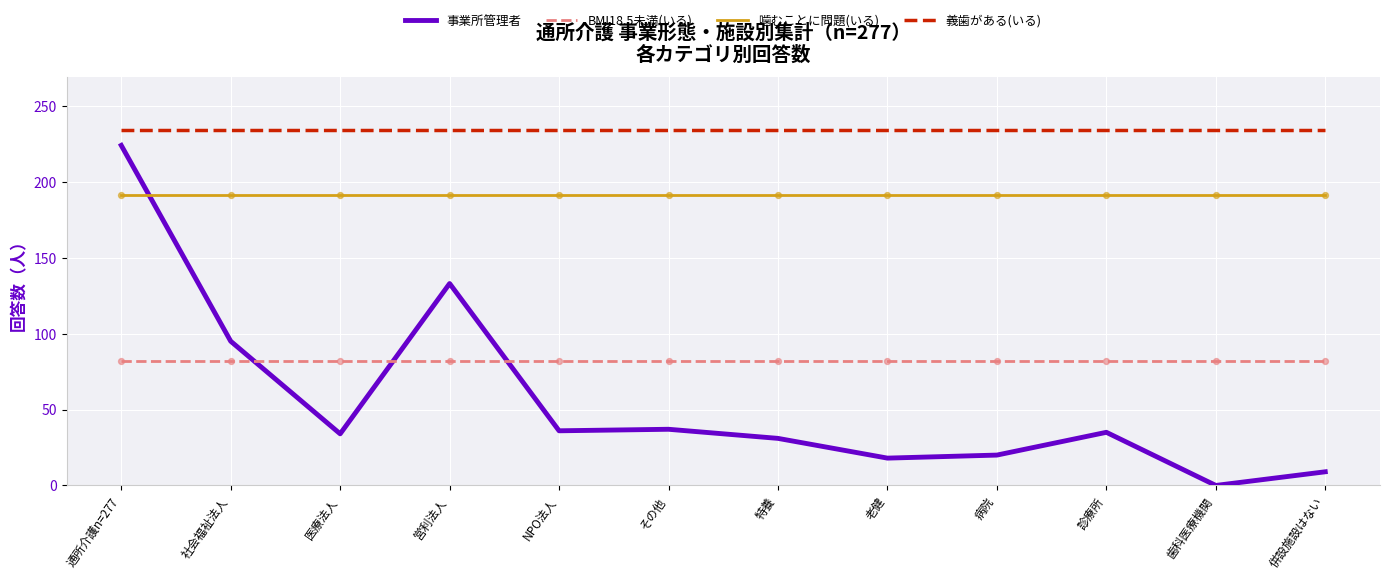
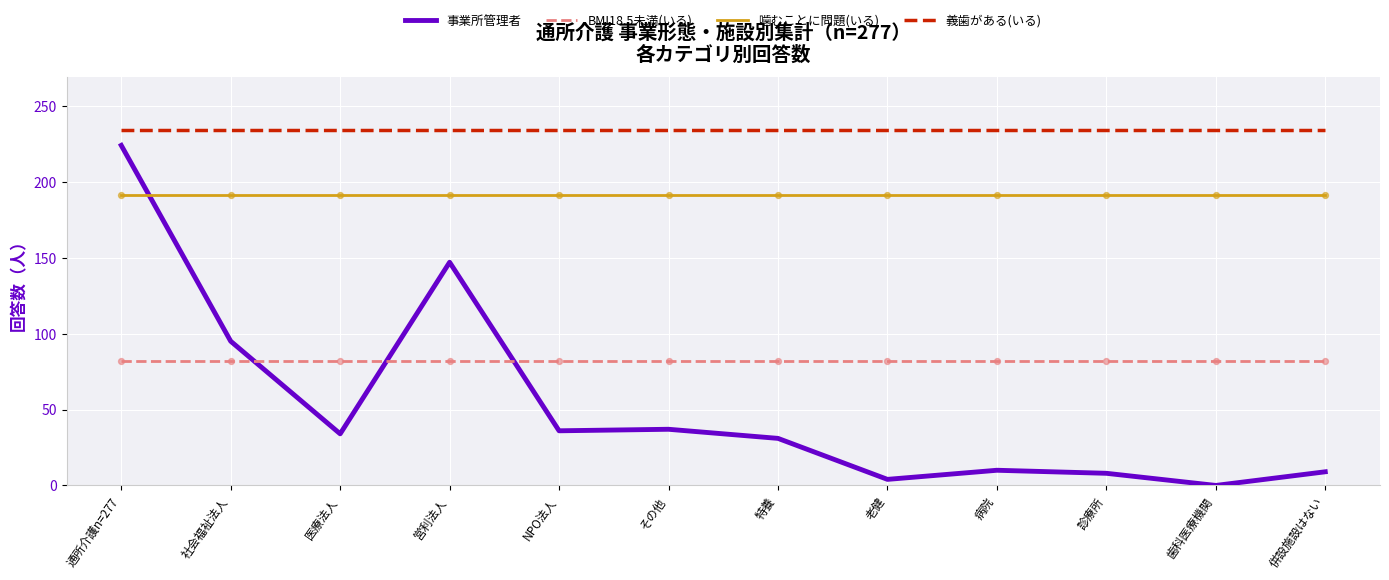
  {
    "事業所管理者": {
      "通所介護n=277": 224,
      "社会福祉法人": 95,
      "医療法人": 34,
-     "営利法人": 133,
+     "営利法人": 147,
      "NPO法人": 36,
      "その他": 37,
      "特養": 31,
-     "老健": 18,
-     "病院": 20,
-     "診療所": 35,
+     "老健": 4,
+     "病院": 10,
+     "診療所": 8,
      "歯科医療機関": 0,
      "併設施設はない": 9
    },
    "BMI18.5未満(いる)": {
      "通所介護n=277": 82,
      "社会福祉法人": 82,
      "医療法人": 82,
      "営利法人": 82,
      "NPO法人": 82,
      "その他": 82,
      "特養": 82,
      "老健": 82,
      "病院": 82,
      "診療所": 82,
      "歯科医療機関": 82,
      "併設施設はない": 82
    },
    "噛むことに問題(いる)": {
      "通所介護n=277": 191,
      "社会福祉法人": 191,
      "医療法人": 191,
      "営利法人": 191,
      "NPO法人": 191,
      "その他": 191,
      "特養": 191,
      "老健": 191,
      "病院": 191,
      "診療所": 191,
      "歯科医療機関": 191,
      "併設施設はない": 191
    },
    "義歯がある(いる)": {
      "通所介護n=277": 234,
      "社会福祉法人": 234,
      "医療法人": 234,
      "営利法人": 234,
      "NPO法人": 234,
      "その他": 234,
      "特養": 234,
      "老健": 234,
      "病院": 234,
      "診療所": 234,
      "歯科医療機関": 234,
      "併設施設はない": 234
    }
  }
